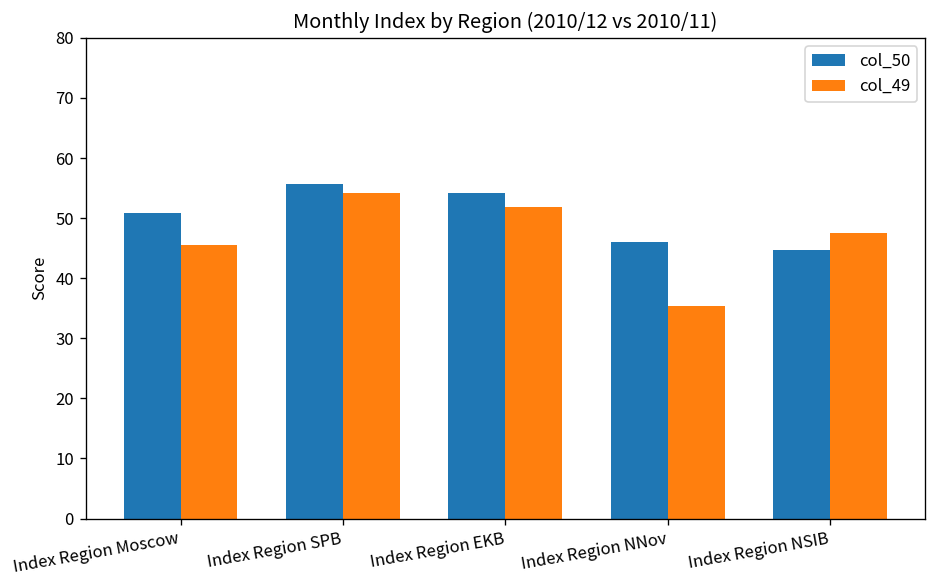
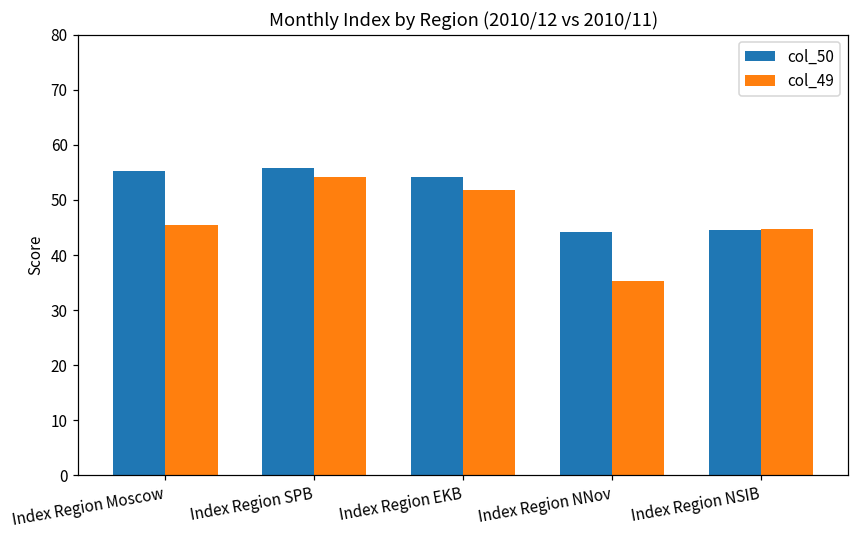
  {
    "col_50": {
-     "Index Region Moscow": 51,
+     "Index Region Moscow": 55,
      "Index Region SPB": 56,
      "Index Region EKB": 54,
-     "Index Region NNov": 46,
+     "Index Region NNov": 44,
      "Index Region NSIB": 45
    },
    "col_49": {
      "Index Region Moscow": 46,
      "Index Region SPB": 54,
      "Index Region EKB": 52,
      "Index Region NNov": 35,
-     "Index Region NSIB": 47
+     "Index Region NSIB": 45
    }
  }
